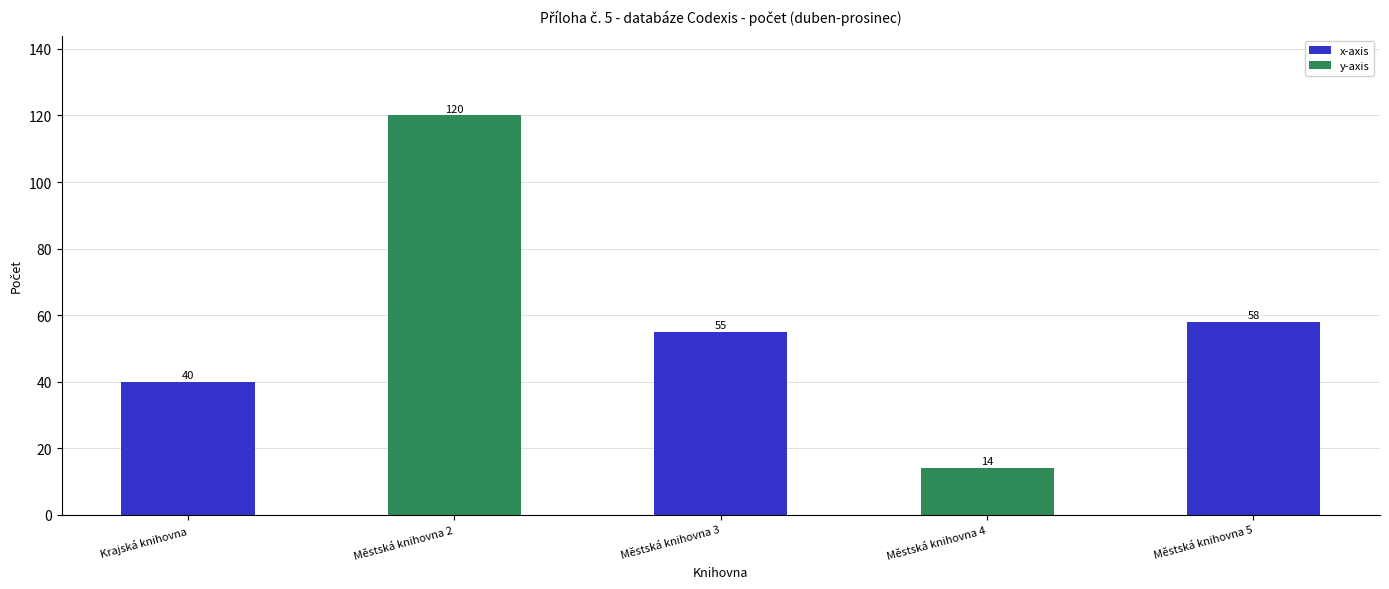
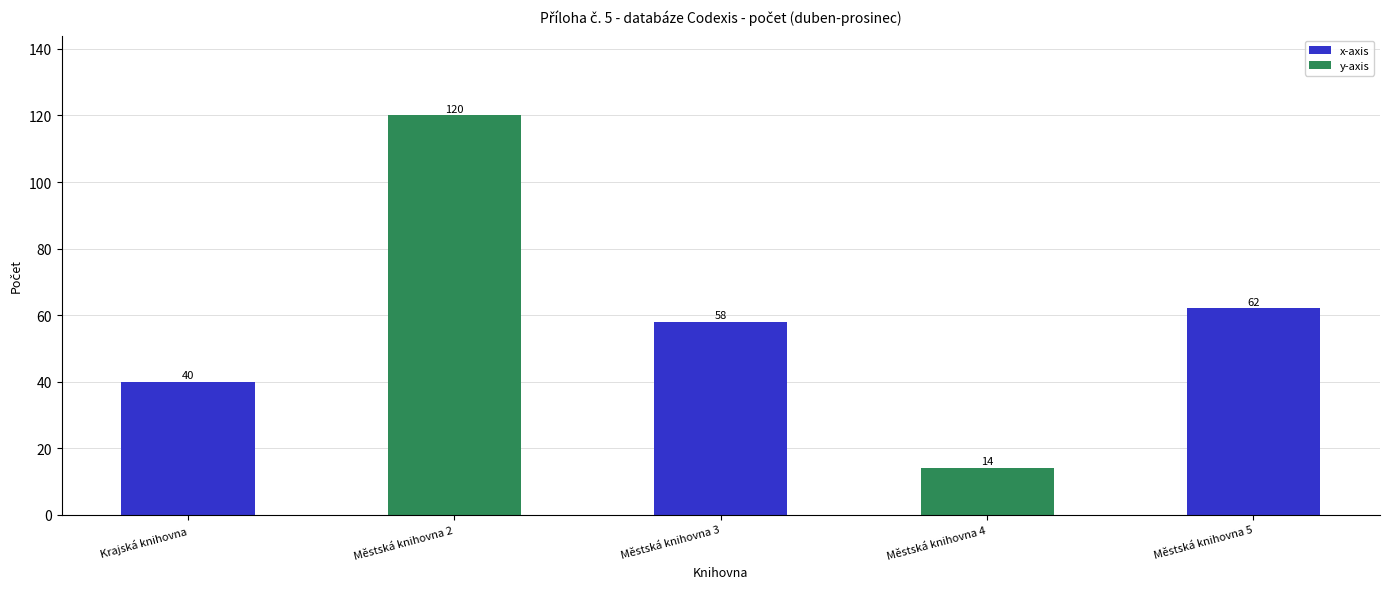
  {
    "Krajská knihovna": 40,
    "Městská knihovna 2": 120,
-   "Městská knihovna 3": 55,
+   "Městská knihovna 3": 58,
    "Městská knihovna 4": 14,
-   "Městská knihovna 5": 58
+   "Městská knihovna 5": 62
  }
